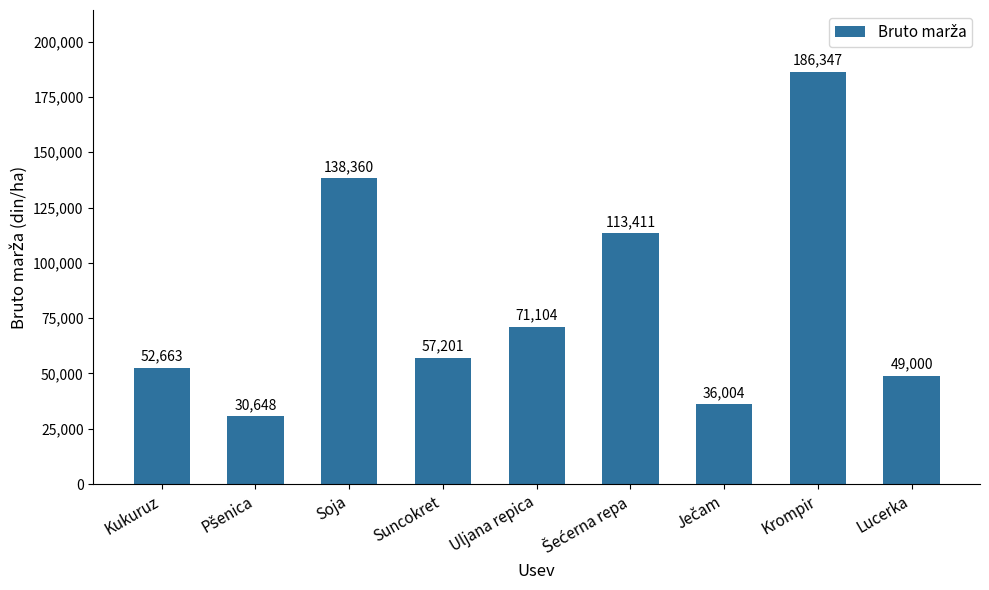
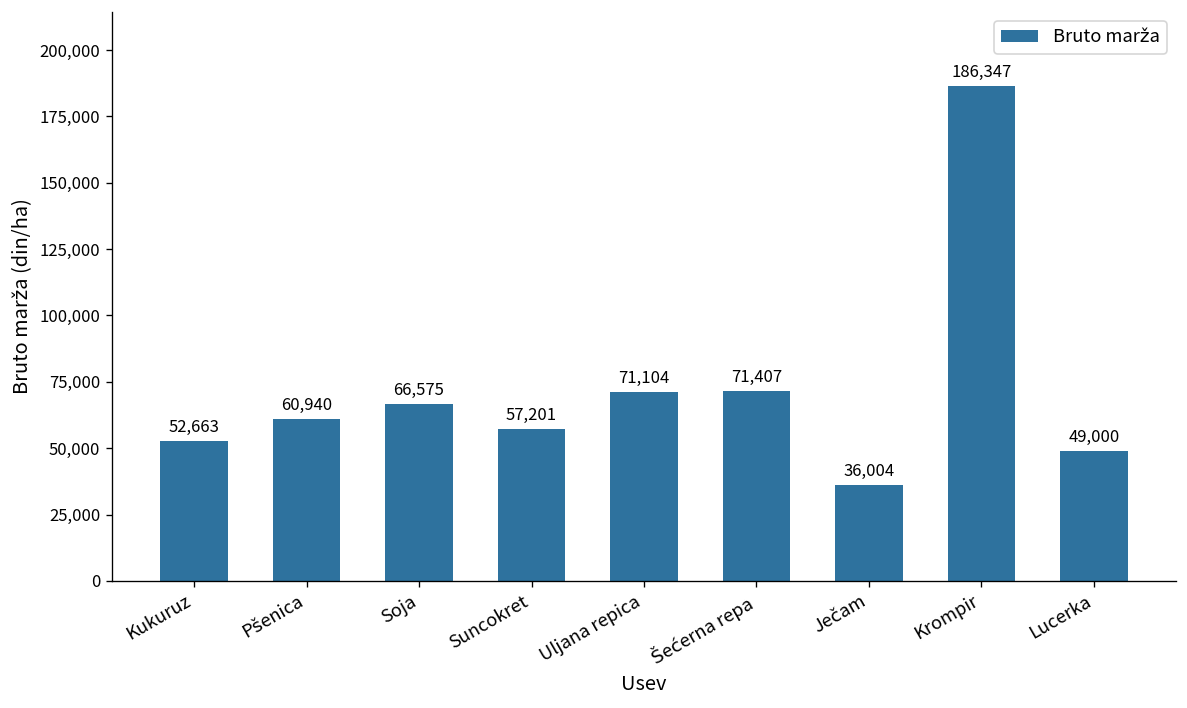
  {
    "Kukuruz": "52,663",
-   "Pšenica": "30,648",
-   "Soja": "138,360",
+   "Pšenica": "60,940",
+   "Soja": "66,575",
    "Suncokret": "57,201",
    "Uljana repica": "71,104",
-   "Šećerna repa": "113,411",
+   "Šećerna repa": "71,407",
    "Ječam": "36,004",
    "Krompir": "186,347",
    "Lucerka": "49,000"
  }
